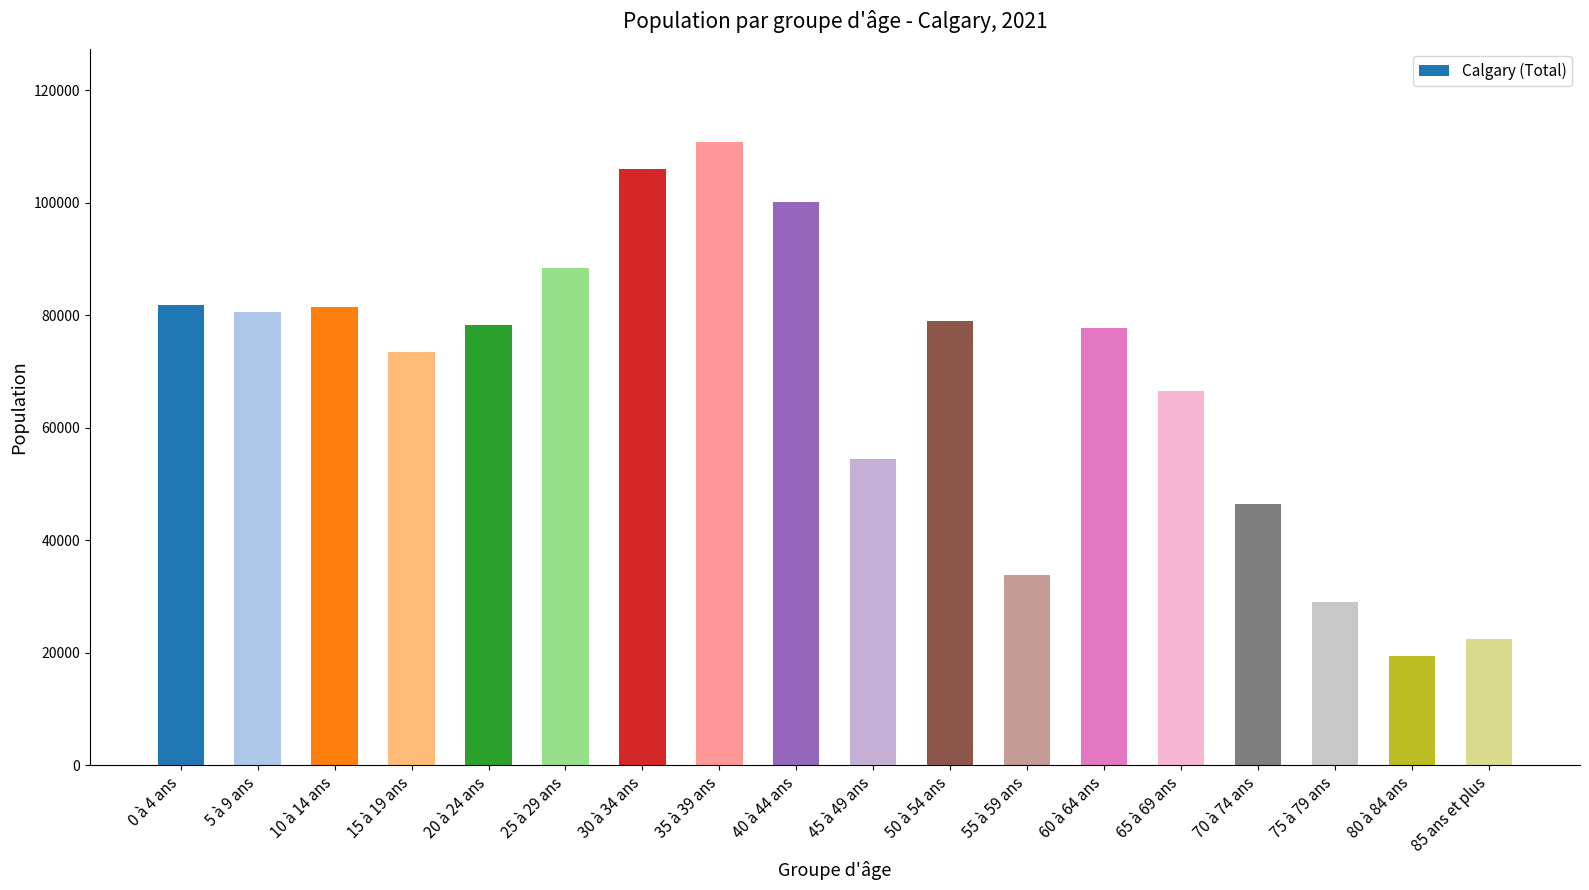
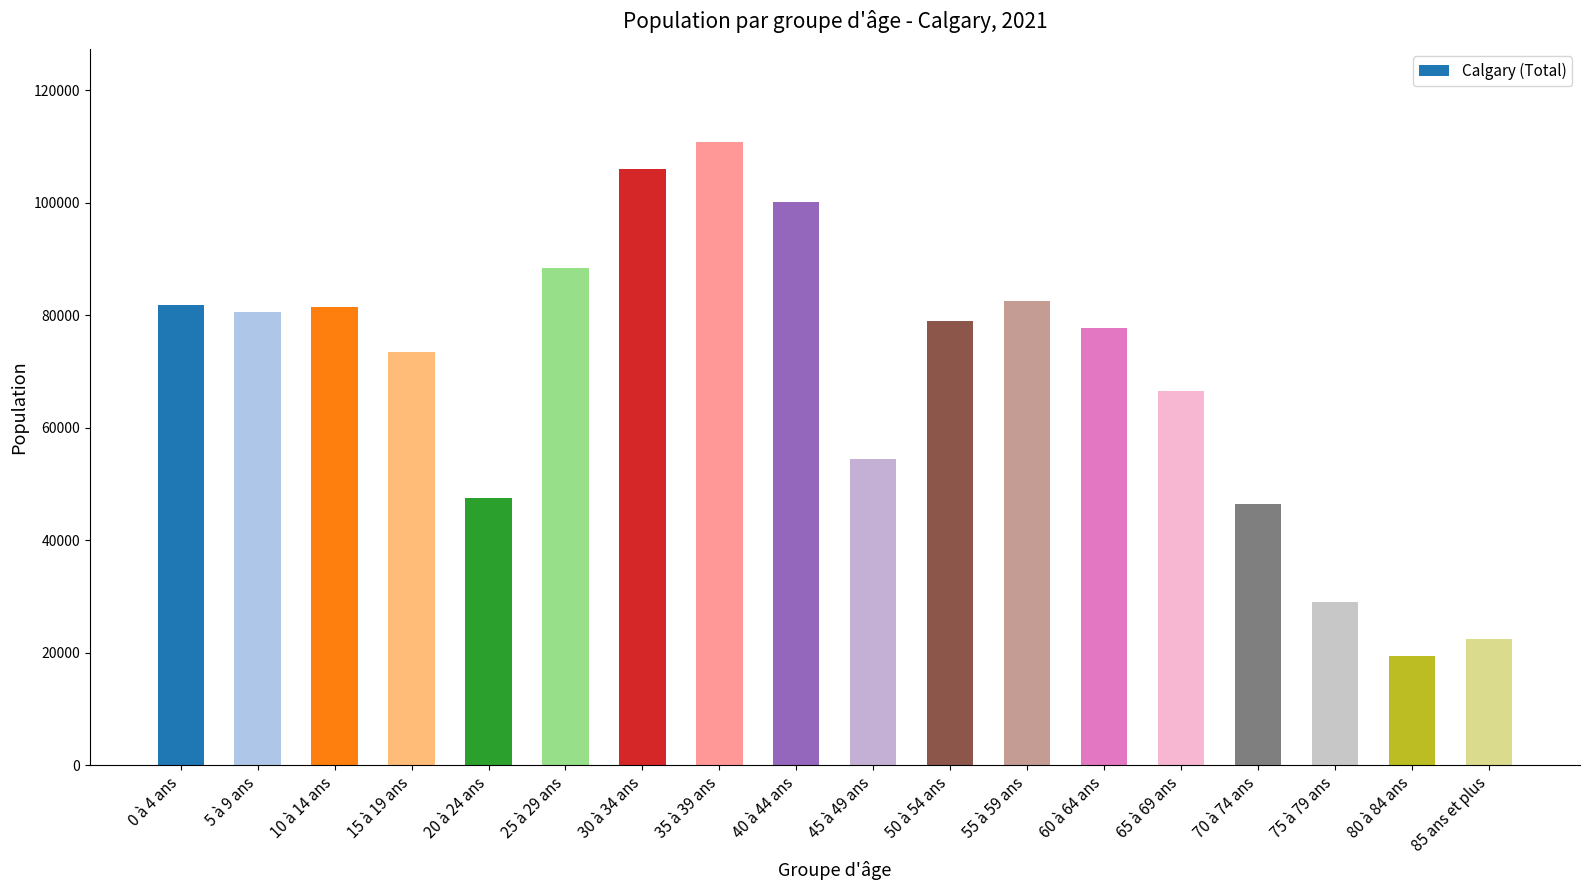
  {
    "0 à 4 ans": 82000,
    "5 à 9 ans": 81000,
    "10 à 14 ans": 81000,
    "15 à 19 ans": 73000,
-   "20 à 24 ans": 78000,
+   "20 à 24 ans": 48000,
    "25 à 29 ans": 88000,
    "30 à 34 ans": 106000,
    "35 à 39 ans": 111000,
    "40 à 44 ans": 100000,
    "45 à 49 ans": 54000,
    "50 à 54 ans": 79000,
-   "55 à 59 ans": 34000,
+   "55 à 59 ans": 83000,
    "60 à 64 ans": 78000,
    "65 à 69 ans": 67000,
    "70 à 74 ans": 46000,
    "75 à 79 ans": 29000,
    "80 à 84 ans": 19000,
    "85 ans et plus": 22000
  }
